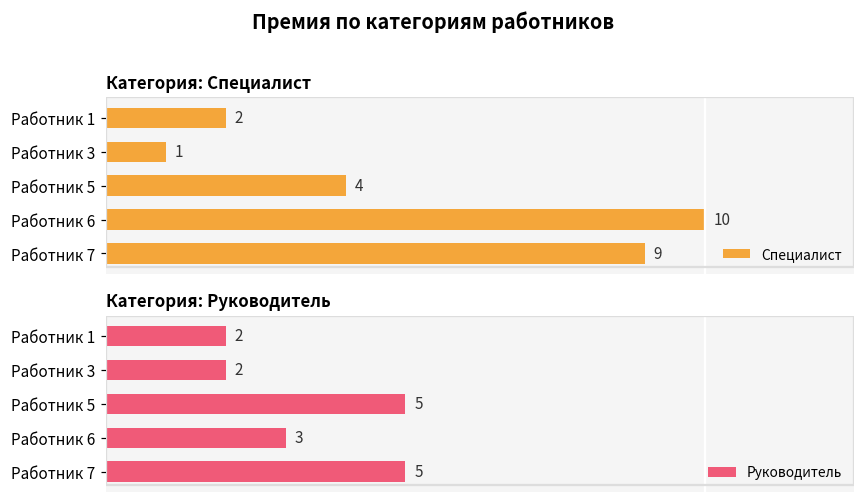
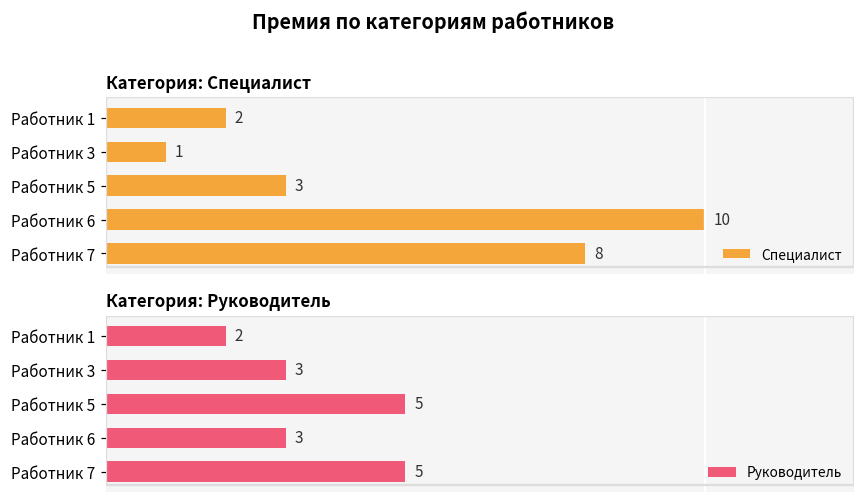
  {
    "Категория: Специалист": {
      "Работник 1": 2,
      "Работник 3": 1,
-     "Работник 5": 4,
+     "Работник 5": 3,
      "Работник 6": 10,
-     "Работник 7": 9
+     "Работник 7": 8
    },
    "Категория: Руководитель": {
      "Работник 1": 2,
-     "Работник 3": 2,
+     "Работник 3": 3,
      "Работник 5": 5,
      "Работник 6": 3,
      "Работник 7": 5
    }
  }
